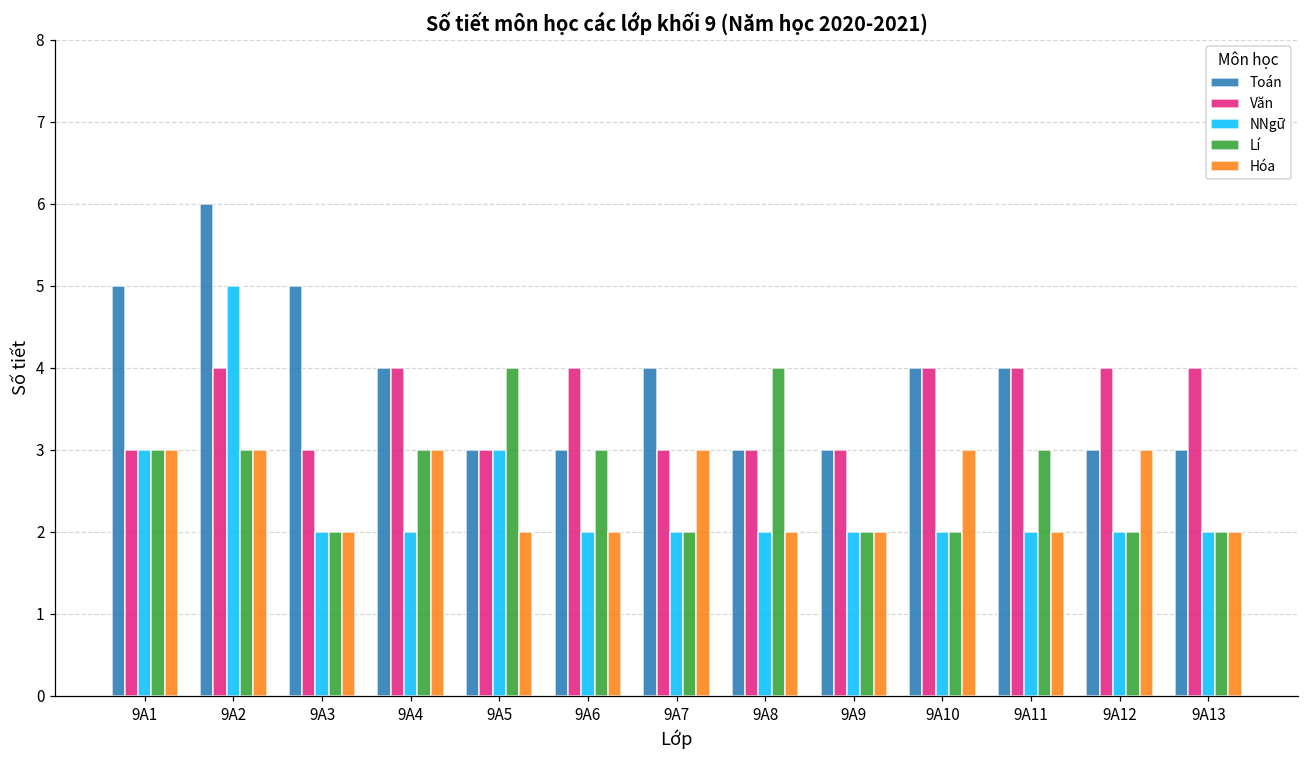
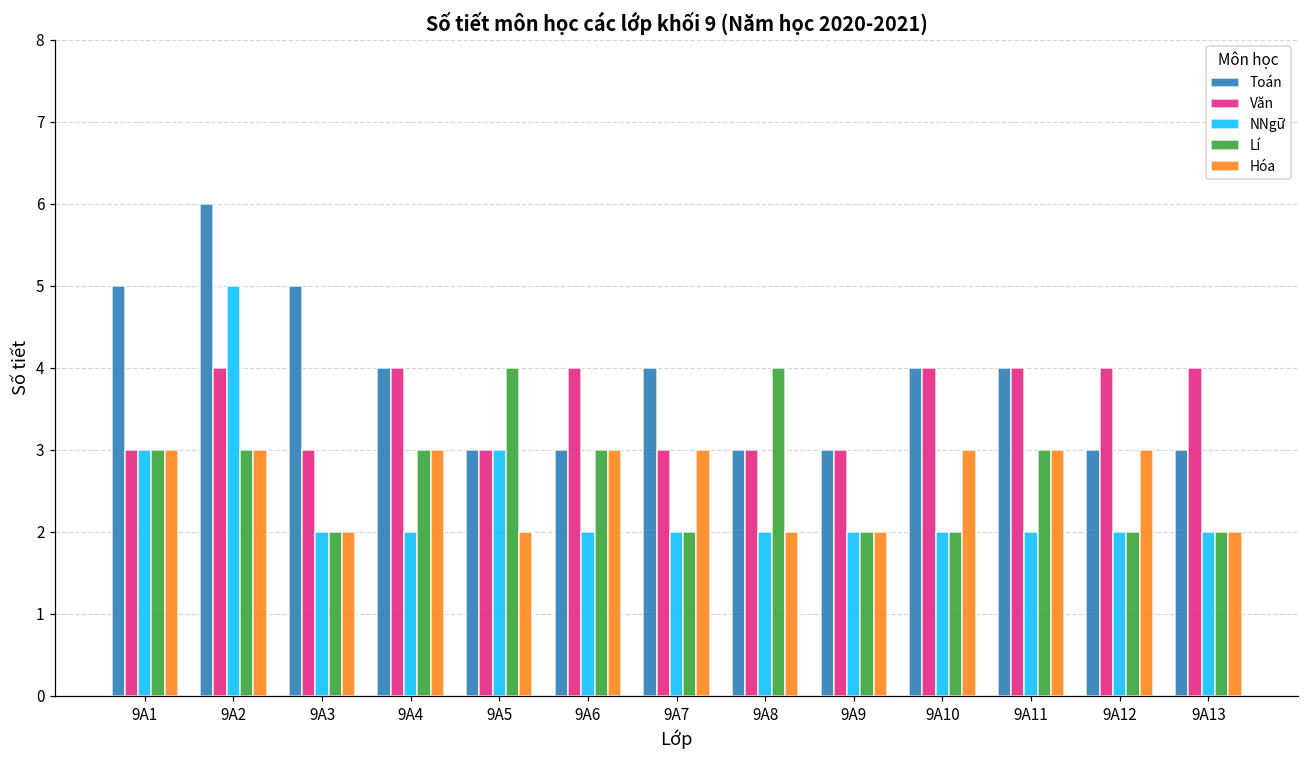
  {
    "Toán": {
      "9A1": 5,
      "9A2": 6,
      "9A3": 5,
      "9A4": 4,
      "9A5": 3,
      "9A6": 3,
      "9A7": 4,
      "9A8": 3,
      "9A9": 3,
      "9A10": 4,
      "9A11": 4,
      "9A12": 3,
      "9A13": 3
    },
    "Văn": {
      "9A1": 3,
      "9A2": 4,
      "9A3": 3,
      "9A4": 4,
      "9A5": 3,
      "9A6": 4,
      "9A7": 3,
      "9A8": 3,
      "9A9": 3,
      "9A10": 4,
      "9A11": 4,
      "9A12": 4,
      "9A13": 4
    },
    "NNgữ": {
      "9A1": 3,
      "9A2": 5,
      "9A3": 2,
      "9A4": 2,
      "9A5": 3,
      "9A6": 2,
      "9A7": 2,
      "9A8": 2,
      "9A9": 2,
      "9A10": 2,
      "9A11": 2,
      "9A12": 2,
      "9A13": 2
    },
    "Lí": {
      "9A1": 3,
      "9A2": 3,
      "9A3": 2,
      "9A4": 3,
      "9A5": 4,
      "9A6": 3,
      "9A7": 2,
      "9A8": 4,
      "9A9": 2,
      "9A10": 2,
      "9A11": 3,
      "9A12": 2,
      "9A13": 2
    },
    "Hóa": {
      "9A1": 3,
      "9A2": 3,
      "9A3": 2,
      "9A4": 3,
      "9A5": 2,
-     "9A6": 2,
+     "9A6": 3,
      "9A7": 3,
      "9A8": 2,
      "9A9": 2,
      "9A10": 3,
-     "9A11": 2,
+     "9A11": 3,
      "9A12": 3,
      "9A13": 2
    }
  }
